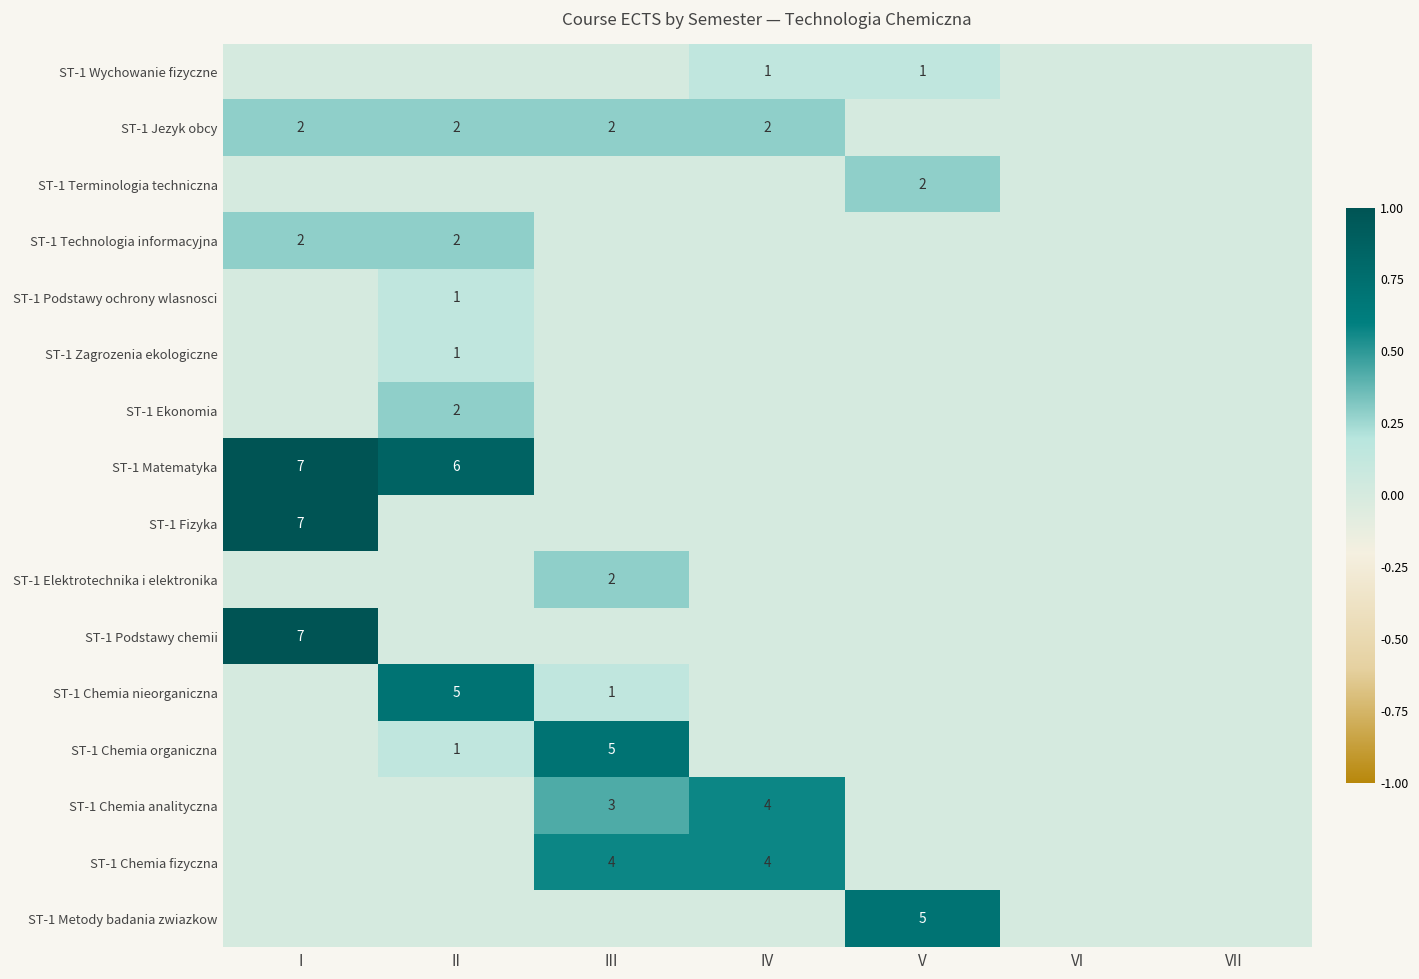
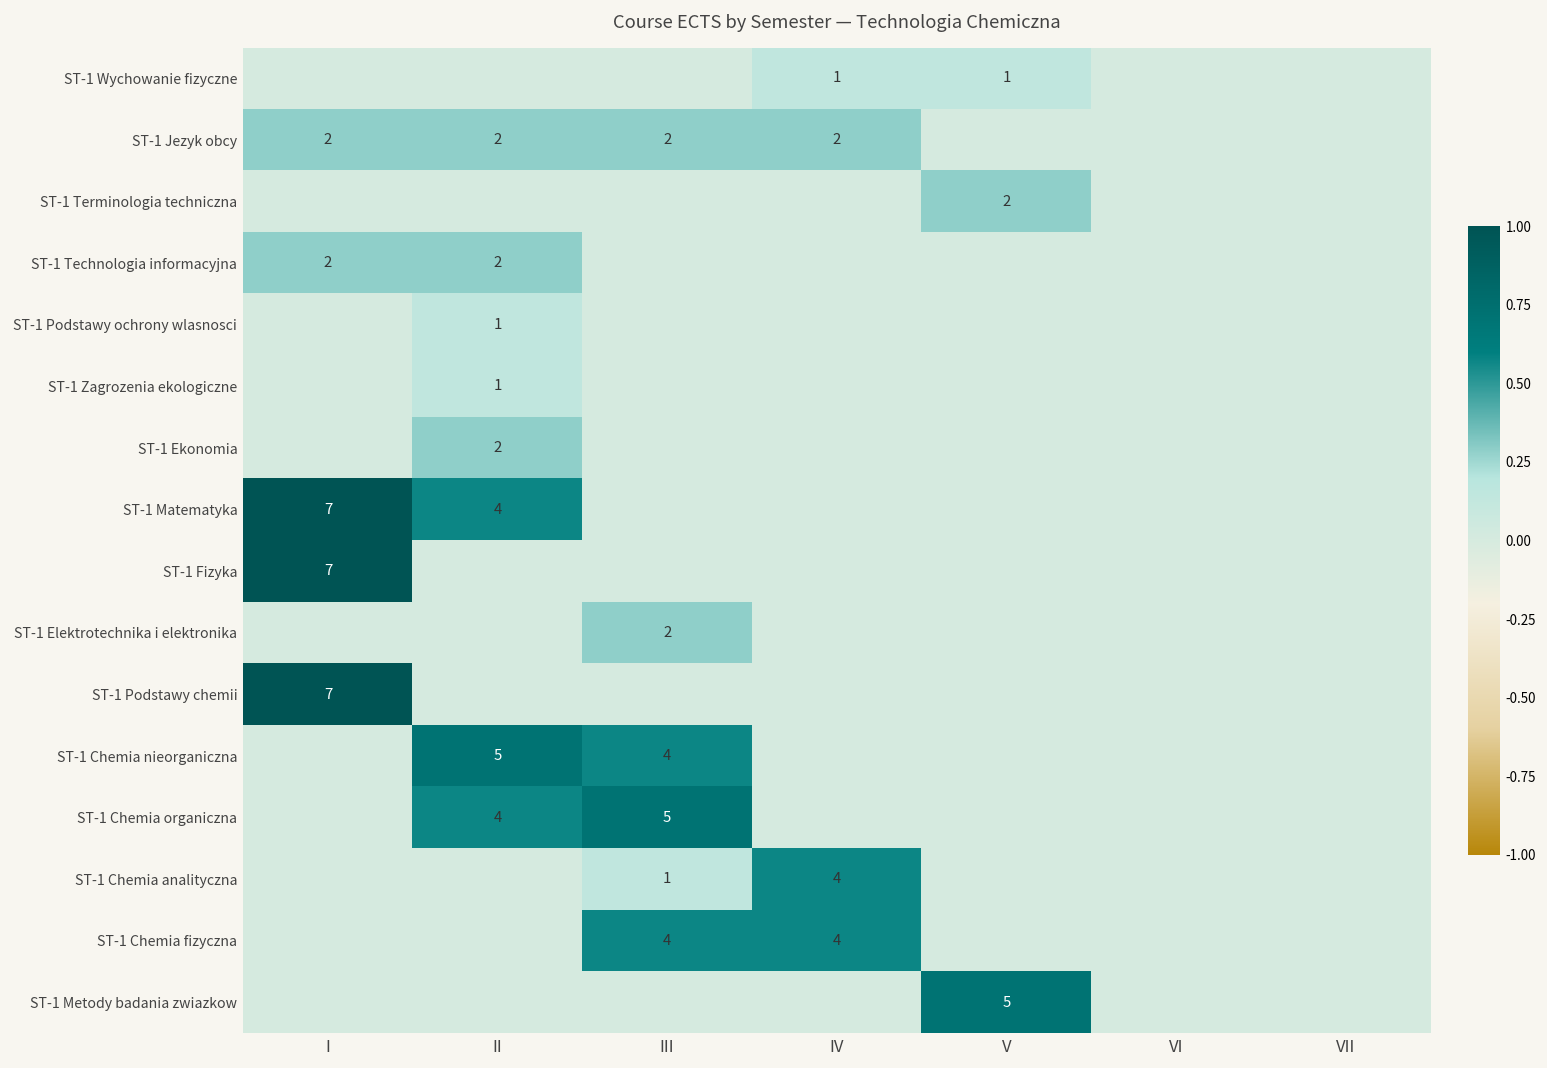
  {
    "ST-1 Wychowanie fizyczne": {
      "IV": 1,
      "V": 1
    },
    "ST-1 Jezyk obcy": {
      "I": 2,
      "II": 2,
      "III": 2,
      "IV": 2
    },
    "ST-1 Terminologia techniczna": {
      "V": 2
    },
    "ST-1 Technologia informacyjna": {
      "I": 2,
      "II": 2
    },
    "ST-1 Podstawy ochrony wlasnosci": {
      "II": 1
    },
    "ST-1 Zagrozenia ekologiczne": {
      "II": 1
    },
    "ST-1 Ekonomia": {
      "II": 2
    },
    "ST-1 Matematyka": {
      "I": 7,
-     "II": 6
+     "II": 4
    },
    "ST-1 Fizyka": {
      "I": 7
    },
    "ST-1 Elektrotechnika i elektronika": {
      "III": 2
    },
    "ST-1 Podstawy chemii": {
      "I": 7
    },
    "ST-1 Chemia nieorganiczna": {
      "II": 5,
-     "III": 1
+     "III": 4
    },
    "ST-1 Chemia organiczna": {
-     "II": 1,
+     "II": 4,
      "III": 5
    },
    "ST-1 Chemia analityczna": {
-     "III": 3,
+     "III": 1,
      "IV": 4
    },
    "ST-1 Chemia fizyczna": {
      "III": 4,
      "IV": 4
    },
    "ST-1 Metody badania zwiazkow": {
      "V": 5
    }
  }
